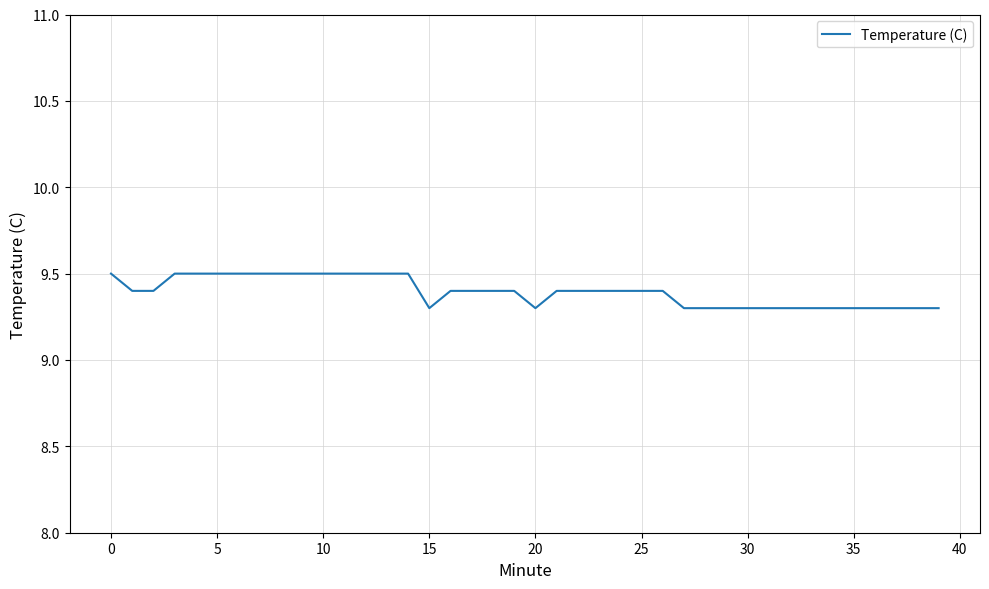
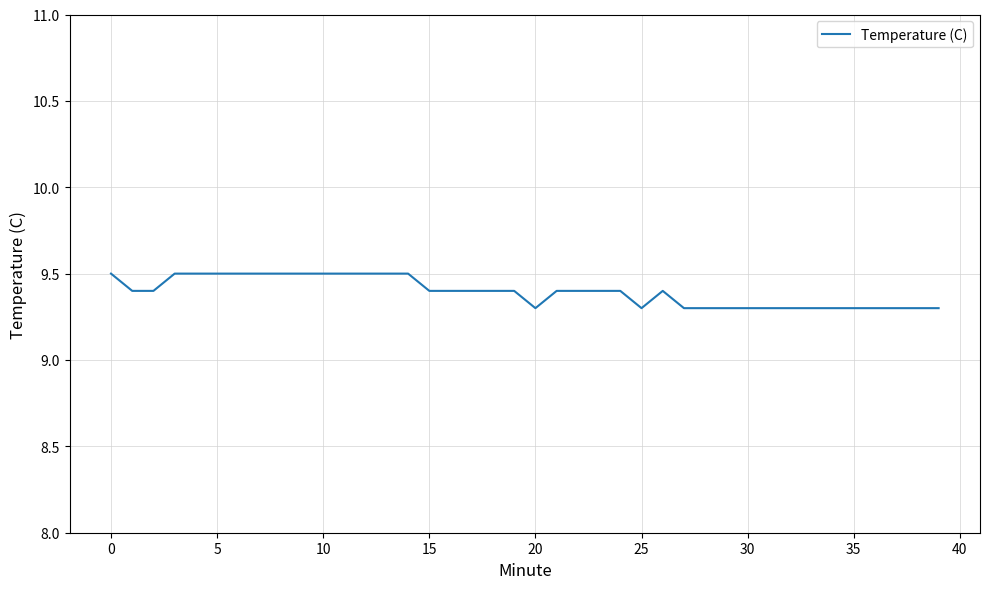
  {
    "0": 9.5,
    "5": 9.5,
    "10": 9.5,
-   "15": 9.3,
+   "15": 9.4,
    "20": 9.3,
-   "25": 9.4,
+   "25": 9.3,
    "30": 9.3,
    "35": 9.3
  }
